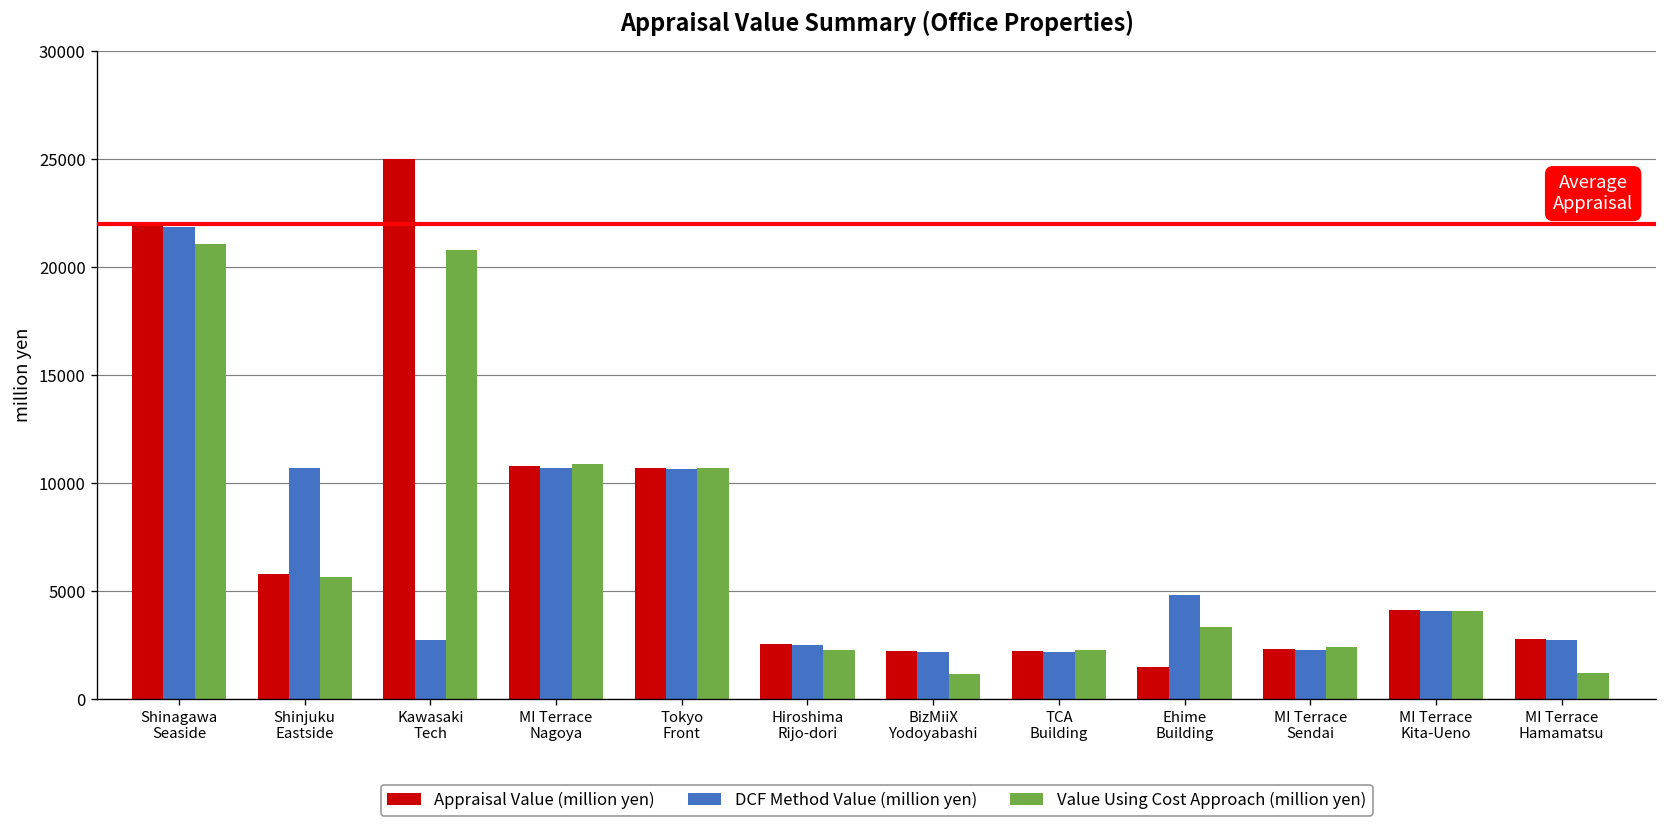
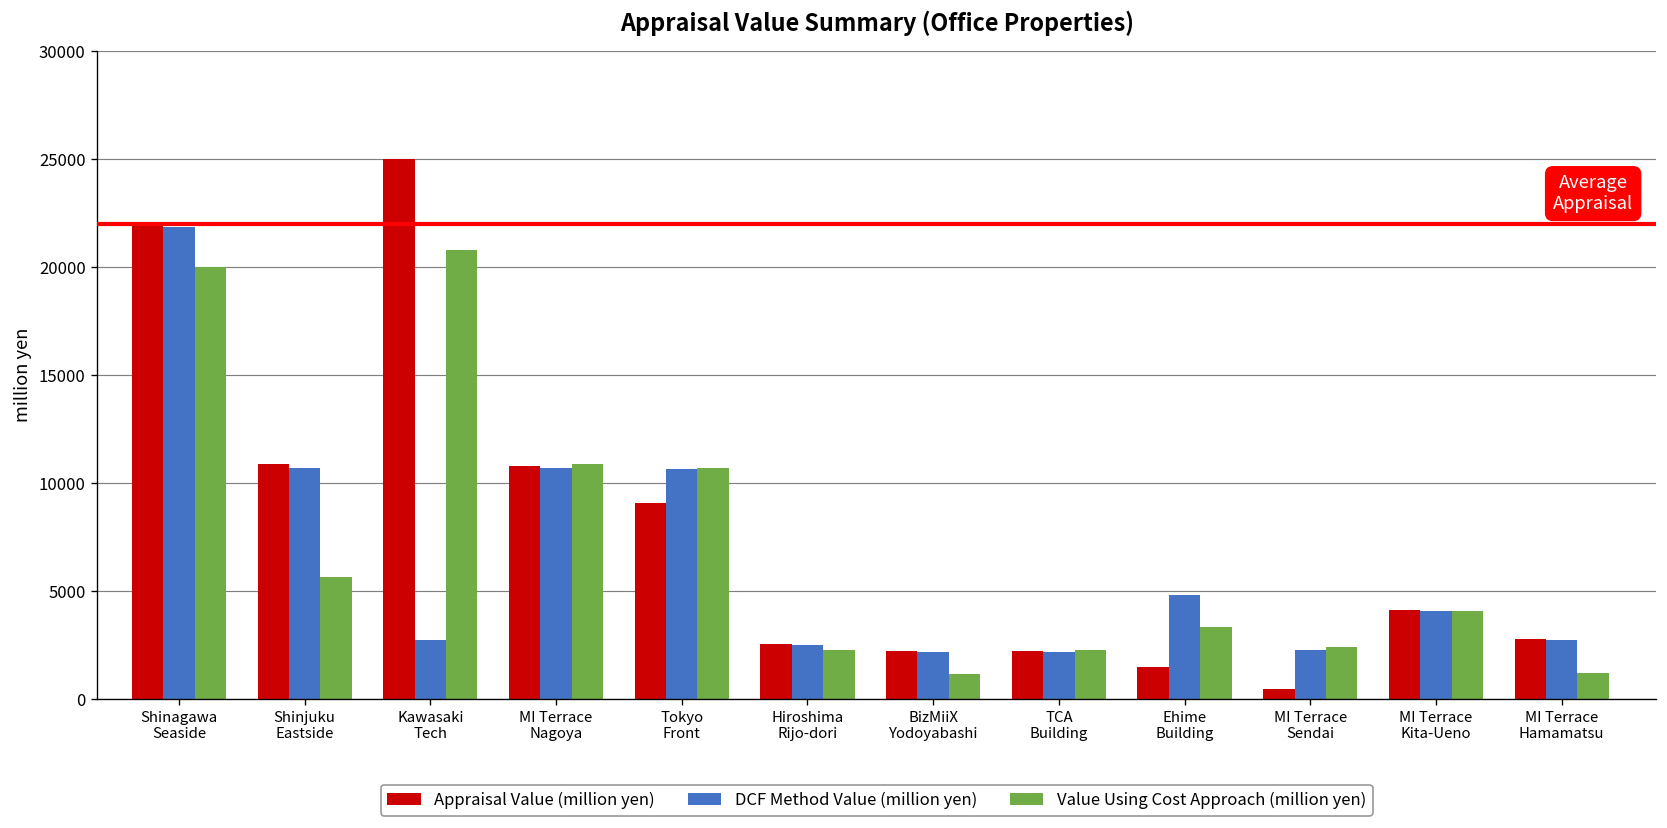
  {
    "Appraisal Value (million yen)": {
      "Shinagawa Seaside": 22100,
-     "Shinjuku Eastside": 5800,
+     "Shinjuku Eastside": 10900,
      "Kawasaki Tech": 25000,
      "MI Terrace Nagoya": 10800,
-     "Tokyo Front": 10700,
+     "Tokyo Front": 9100,
      "Hiroshima Rijo-dori": 2500,
      "BizMiiX Yodoyabashi": 2200,
      "TCA Building": 2200,
      "Ehime Building": 1500,
-     "MI Terrace Sendai": 2300,
+     "MI Terrace Sendai": 500,
      "MI Terrace Kita-Ueno": 4100,
      "MI Terrace Hamamatsu": 2800
    },
    "DCF Method Value (million yen)": {
      "Shinagawa Seaside": 21900,
      "Shinjuku Eastside": 10700,
      "Kawasaki Tech": 2700,
      "MI Terrace Nagoya": 10700,
      "Tokyo Front": 10600,
      "Hiroshima Rijo-dori": 2500,
      "BizMiiX Yodoyabashi": 2200,
      "TCA Building": 2200,
      "Ehime Building": 4800,
      "MI Terrace Sendai": 2300,
      "MI Terrace Kita-Ueno": 4100,
      "MI Terrace Hamamatsu": 2700
    },
    "Value Using Cost Approach (million yen)": {
-     "Shinagawa Seaside": 21000,
+     "Shinagawa Seaside": 20000,
      "Shinjuku Eastside": 5600,
      "Kawasaki Tech": 20800,
      "MI Terrace Nagoya": 10900,
      "Tokyo Front": 10700,
      "Hiroshima Rijo-dori": 2300,
      "BizMiiX Yodoyabashi": 1200,
      "TCA Building": 2300,
      "Ehime Building": 3300,
      "MI Terrace Sendai": 2400,
      "MI Terrace Kita-Ueno": 4100,
      "MI Terrace Hamamatsu": 1200
    }
  }
